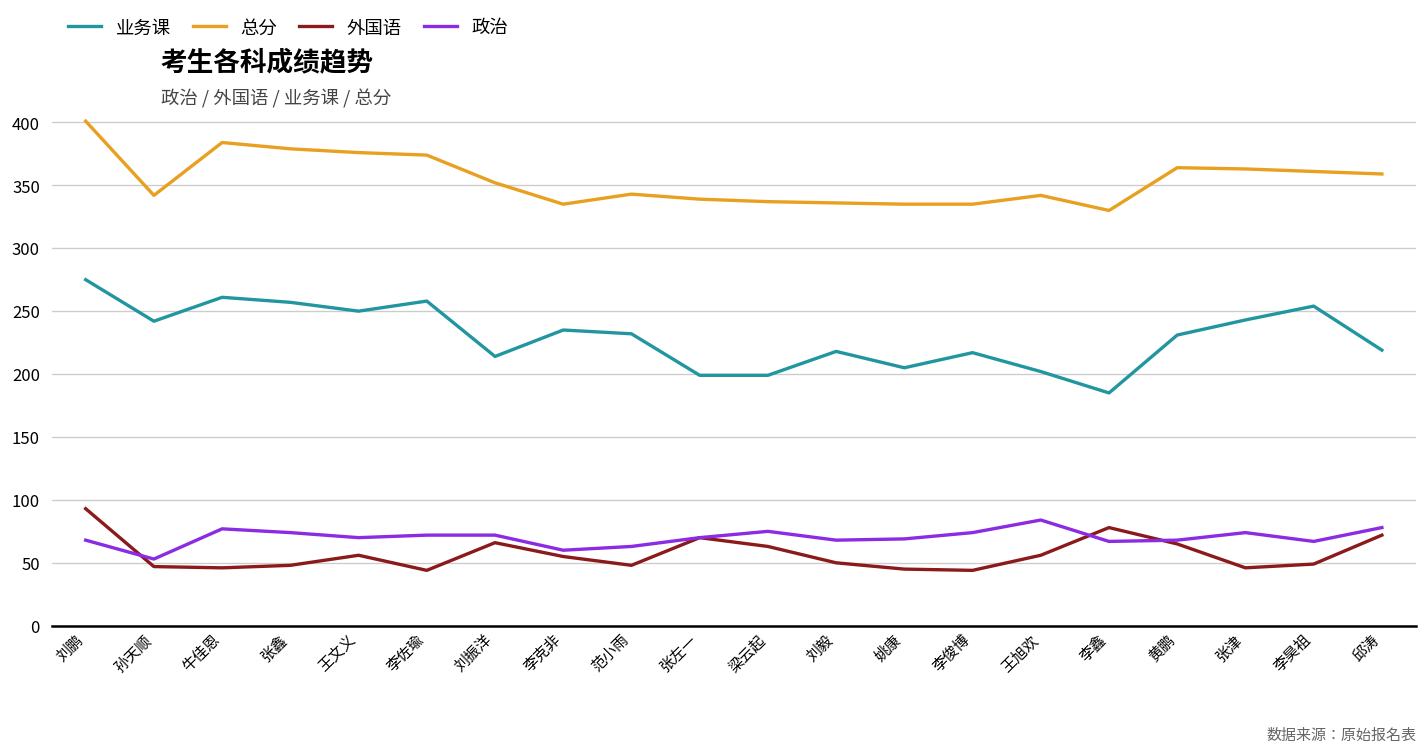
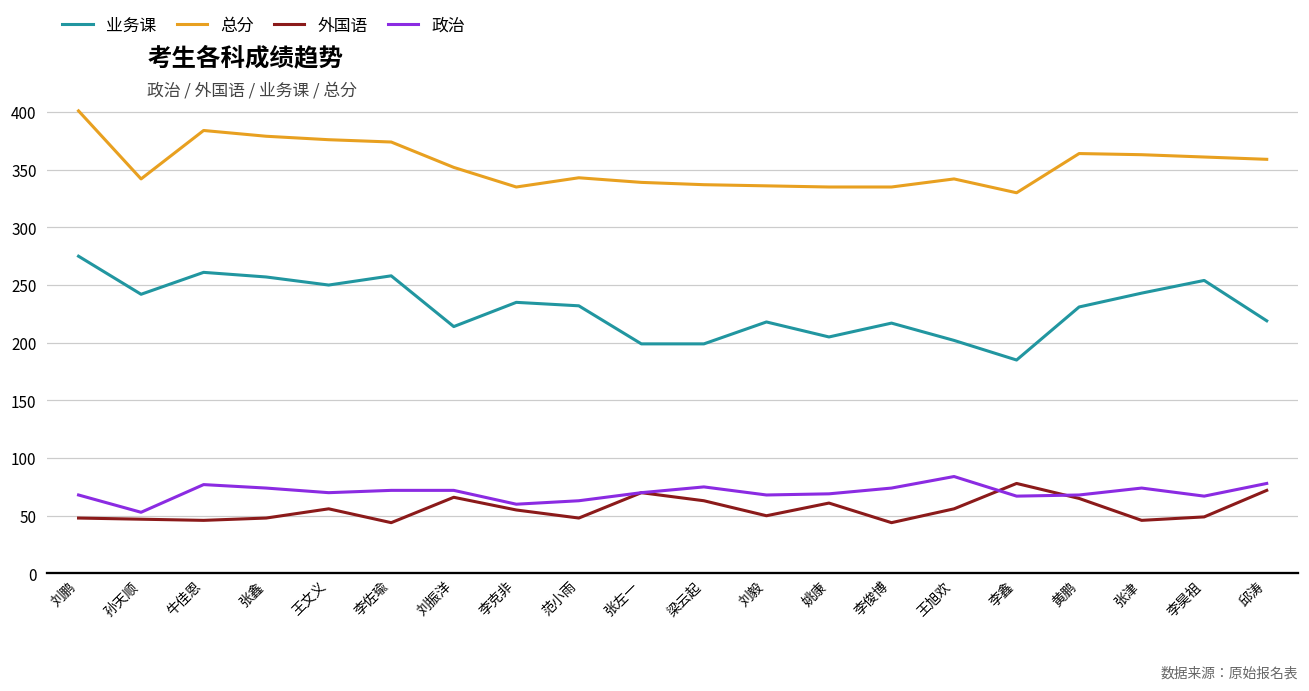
  {
    "业务课": {
      "刘鹏": 275,
      "孙天顺": 242,
      "牛佳恩": 261,
      "张鑫": 257,
      "王文义": 250,
      "李佐瑜": 258,
      "刘振洋": 214,
      "李克非": 235,
      "范小雨": 232,
      "张左一": 199,
      "梁云起": 199,
      "刘毅": 218,
      "姚康": 205,
      "李俊博": 217,
      "王旭欢": 202,
      "李鑫": 185,
      "黄鹏": 231,
      "张津": 243,
      "李昊祖": 254,
      "邱涛": 219
    },
    "总分": {
      "刘鹏": 401,
      "孙天顺": 342,
      "牛佳恩": 384,
      "张鑫": 379,
      "王文义": 376,
      "李佐瑜": 374,
      "刘振洋": 352,
      "李克非": 335,
      "范小雨": 343,
      "张左一": 339,
      "梁云起": 337,
      "刘毅": 336,
      "姚康": 335,
      "李俊博": 335,
      "王旭欢": 342,
      "李鑫": 330,
      "黄鹏": 364,
      "张津": 363,
      "李昊祖": 361,
      "邱涛": 359
    },
    "外国语": {
-     "刘鹏": 93,
+     "刘鹏": 48,
      "孙天顺": 47,
      "牛佳恩": 46,
      "张鑫": 48,
      "王文义": 56,
      "李佐瑜": 44,
      "刘振洋": 66,
      "李克非": 55,
      "范小雨": 48,
      "梁云起": 63,
      "刘毅": 50,
-     "姚康": 45,
+     "姚康": 61,
      "李俊博": 44,
      "王旭欢": 56,
      "李鑫": 78,
      "黄鹏": 65,
      "张津": 46,
      "李昊祖": 49,
      "邱涛": 72
    },
    "政治": {
      "刘鹏": 68,
      "孙天顺": 53,
      "牛佳恩": 77,
      "张鑫": 74,
      "王文义": 70,
      "李佐瑜": 72,
      "刘振洋": 72,
      "李克非": 60,
      "范小雨": 63,
      "梁云起": 75,
      "刘毅": 68,
      "姚康": 69,
      "李俊博": 74,
      "王旭欢": 84,
      "李鑫": 67,
      "黄鹏": 68,
      "张津": 74,
      "李昊祖": 67,
      "邱涛": 78
    }
  }
